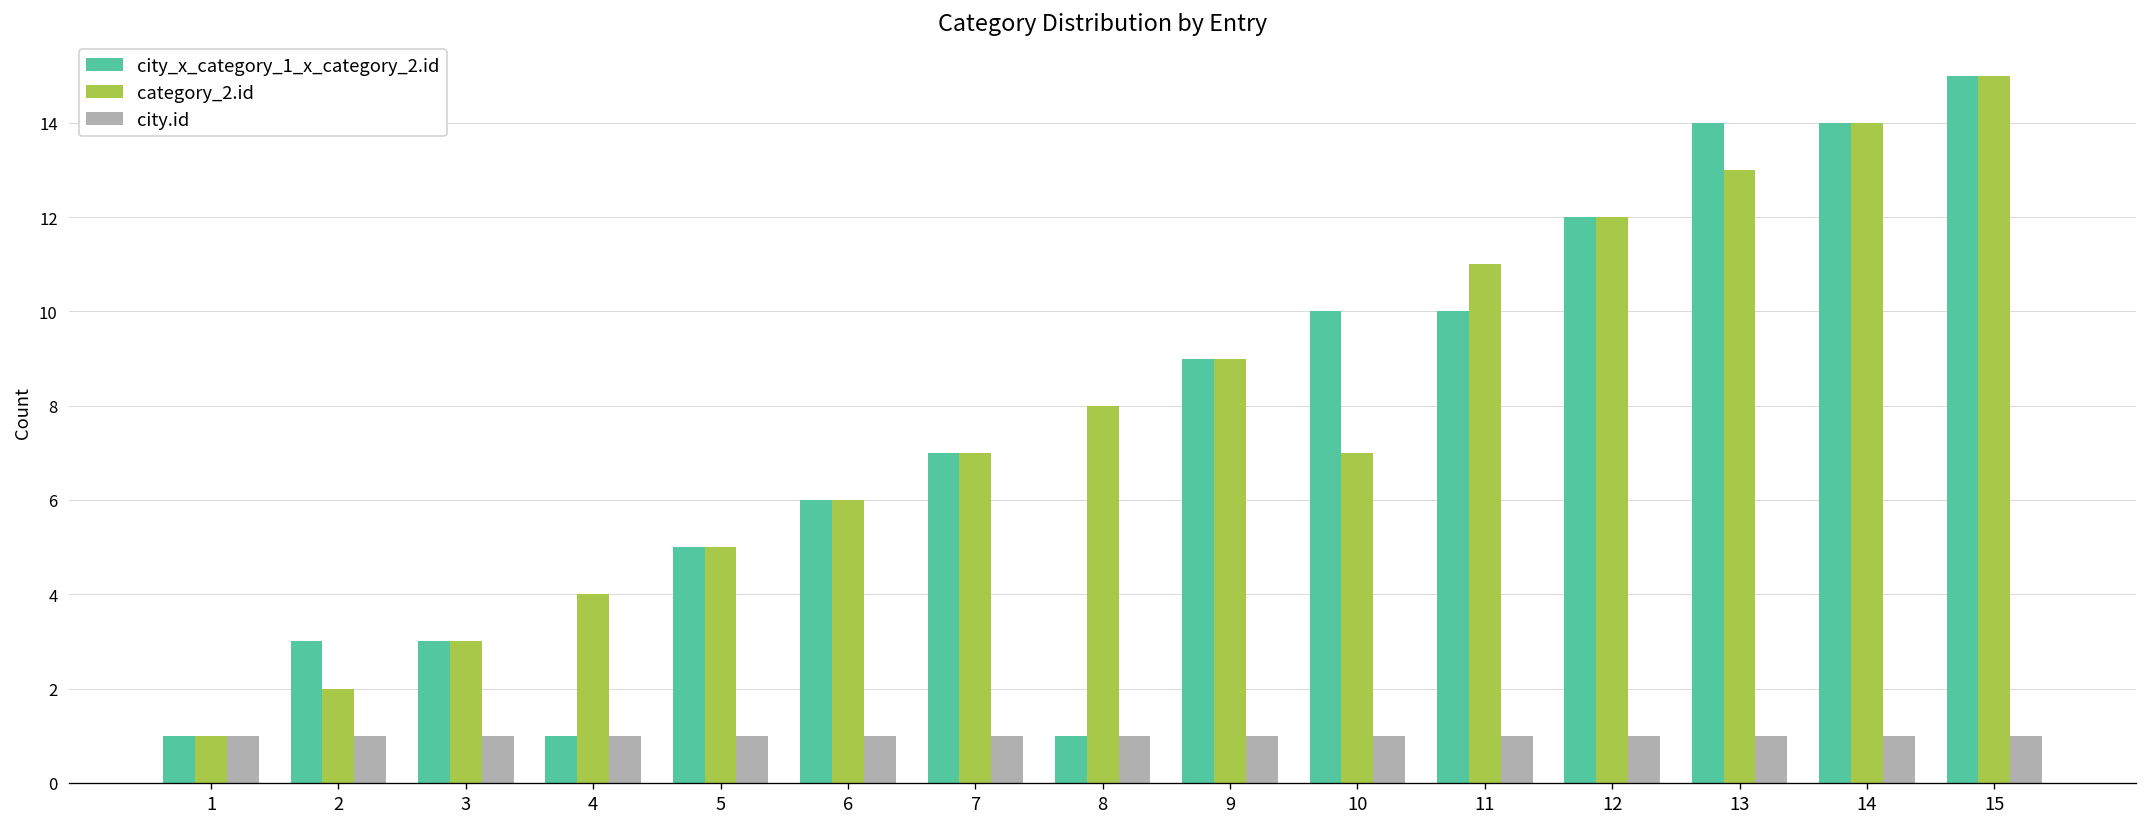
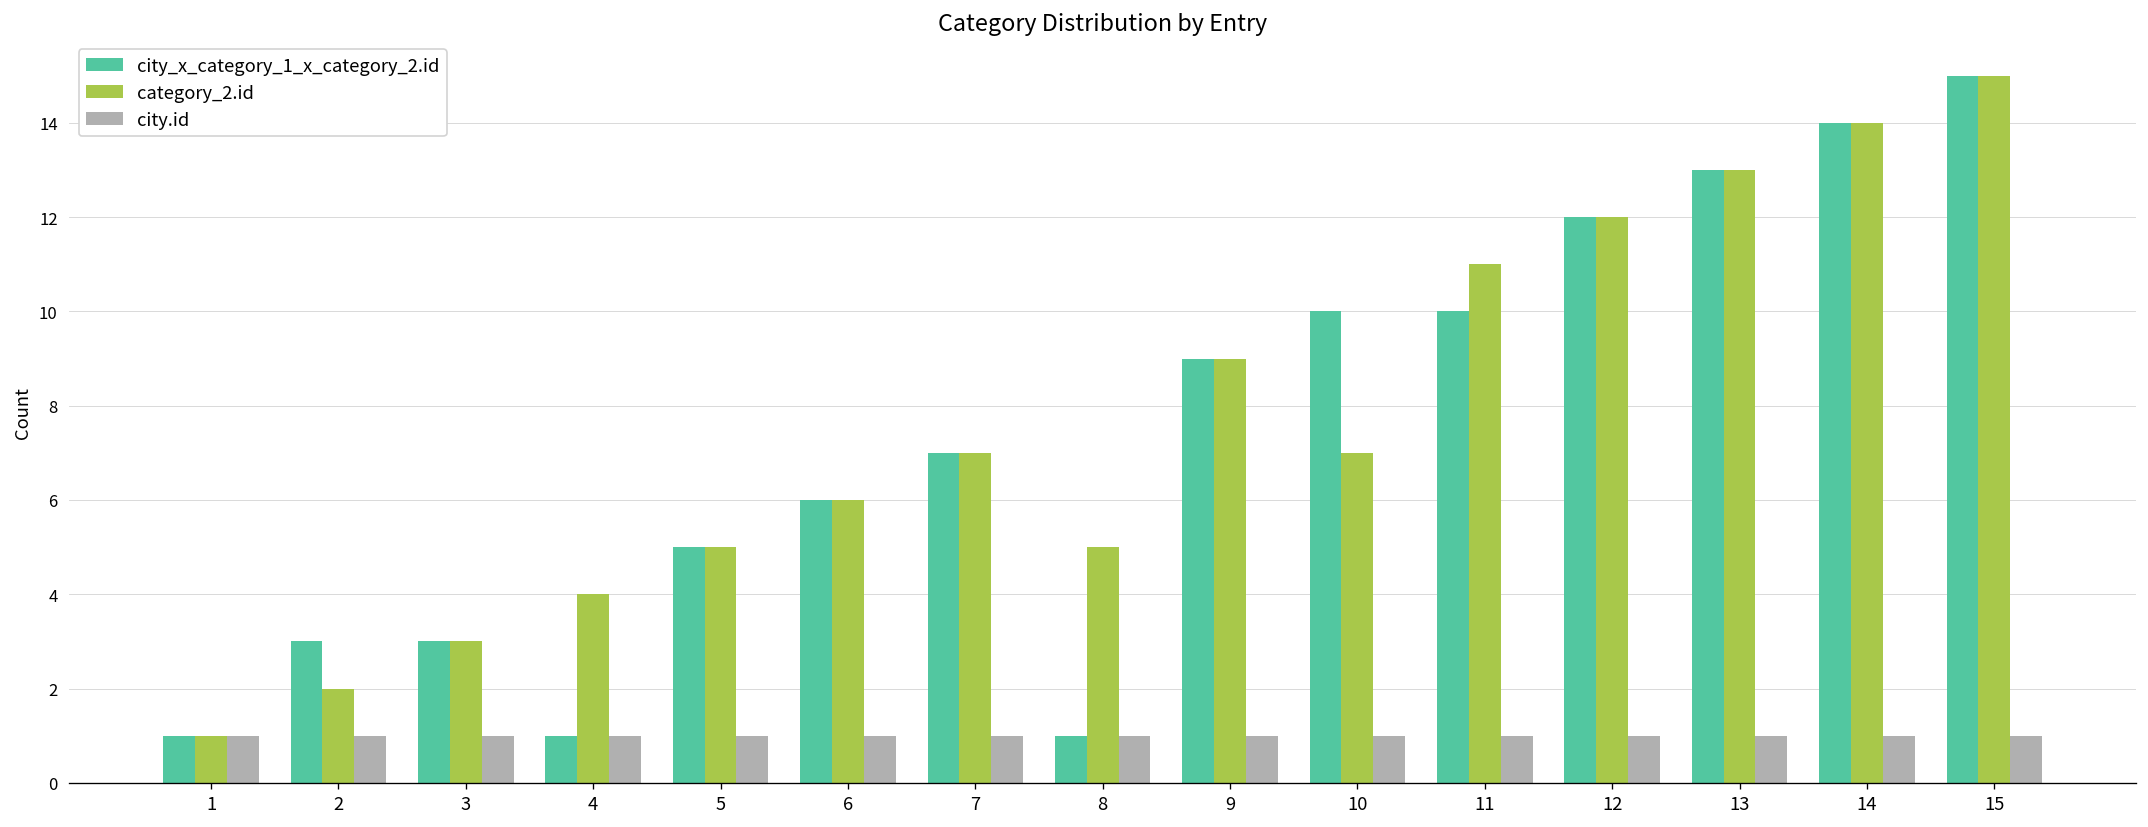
  {
    "city_x_category_1_x_category_2.id": {
      "1": 1,
      "2": 3,
      "3": 3,
      "4": 1,
      "5": 5,
      "6": 6,
      "7": 7,
      "8": 1,
      "9": 9,
      "10": 10,
      "11": 10,
      "12": 12,
-     "13": 14,
+     "13": 13,
      "14": 14,
      "15": 15
    },
    "category_2.id": {
      "1": 1,
      "2": 2,
      "3": 3,
      "4": 4,
      "5": 5,
      "6": 6,
      "7": 7,
-     "8": 8,
+     "8": 5,
      "9": 9,
      "10": 7,
      "11": 11,
      "12": 12,
      "13": 13,
      "14": 14,
      "15": 15
    },
    "city.id": {
      "1": 1,
      "2": 1,
      "3": 1,
      "4": 1,
      "5": 1,
      "6": 1,
      "7": 1,
      "8": 1,
      "9": 1,
      "10": 1,
      "11": 1,
      "12": 1,
      "13": 1,
      "14": 1,
      "15": 1
    }
  }
